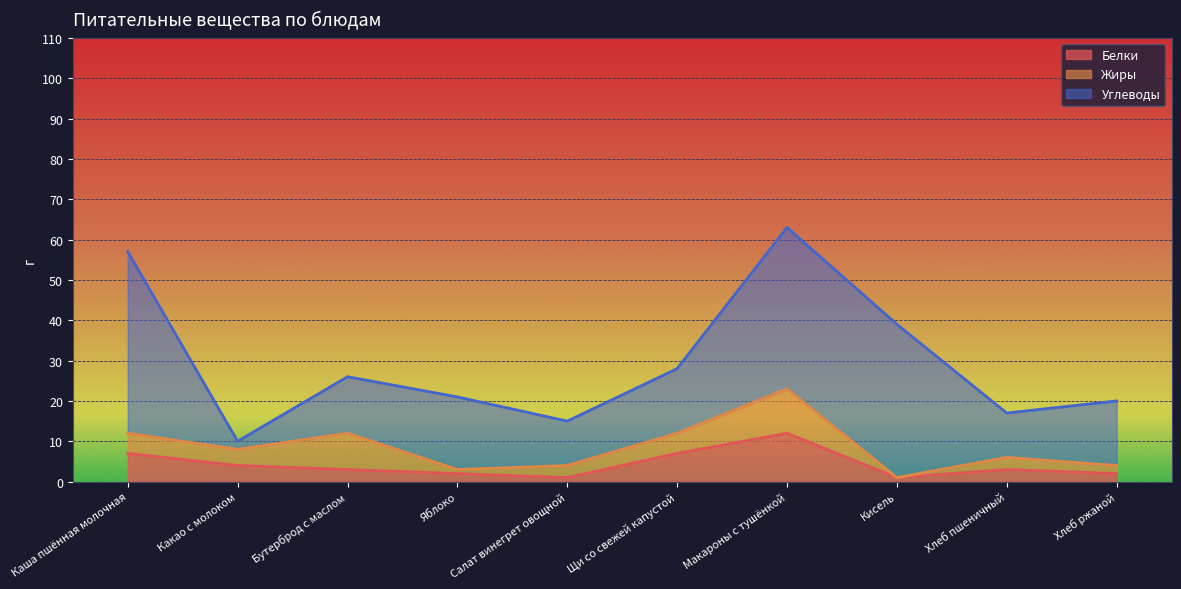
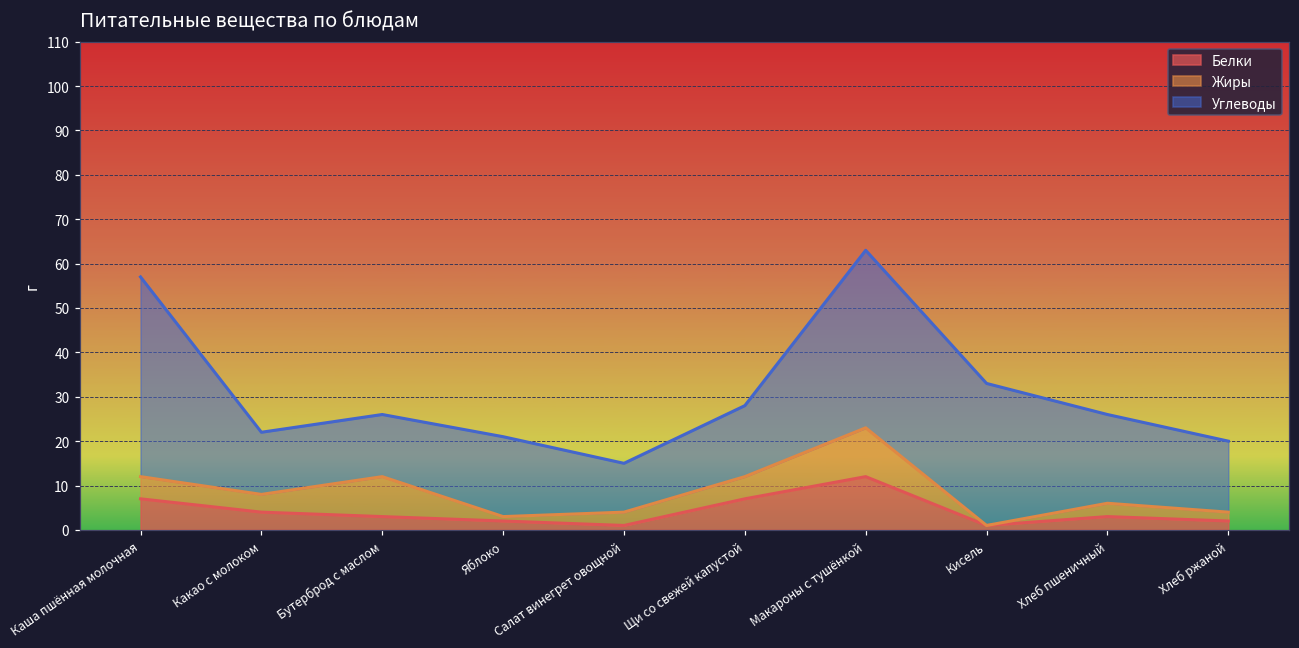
  {
    "Углеводы": {
      "Каша пшённая молочная": 45,
-     "Какао с молоком": 2,
+     "Какао с молоком": 14,
      "Бутерброд с маслом": 14,
      "Яблоко": 18,
      "Салат винегрет овощной": 11,
      "Щи со свежей капустой": 16,
      "Макароны с тушёнкой": 40,
-     "Кисель": 38,
-     "Хлеб пшеничный": 11,
+     "Кисель": 32,
+     "Хлеб пшеничный": 20,
      "Хлеб ржаной": 16
    }
  }
